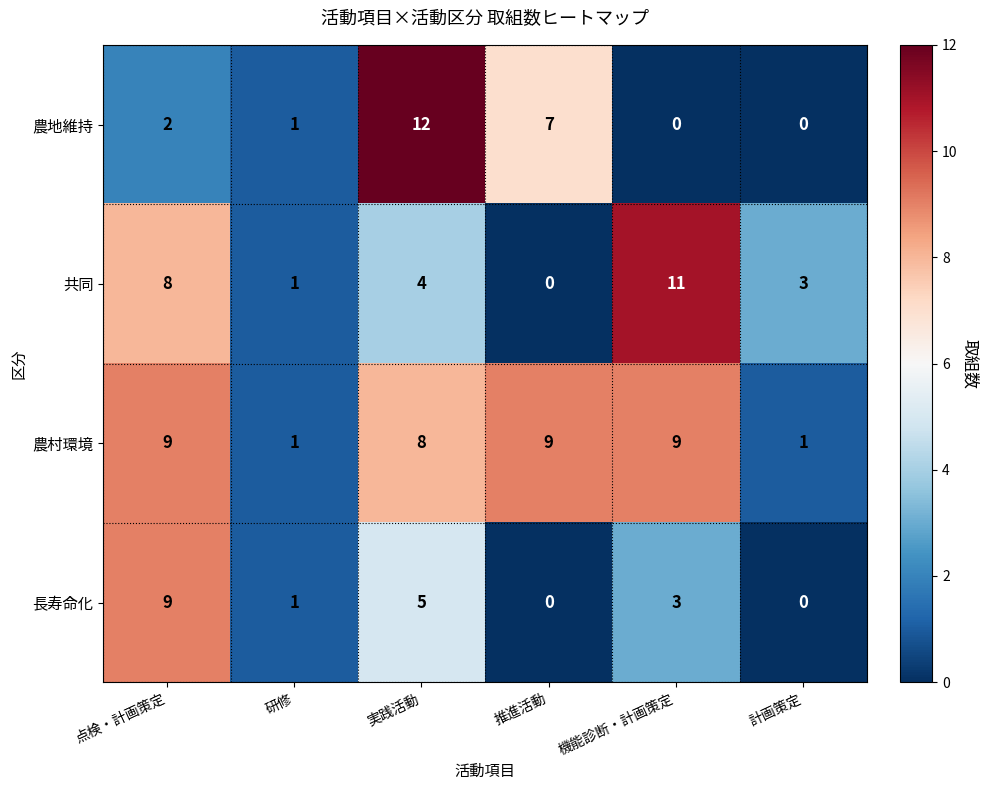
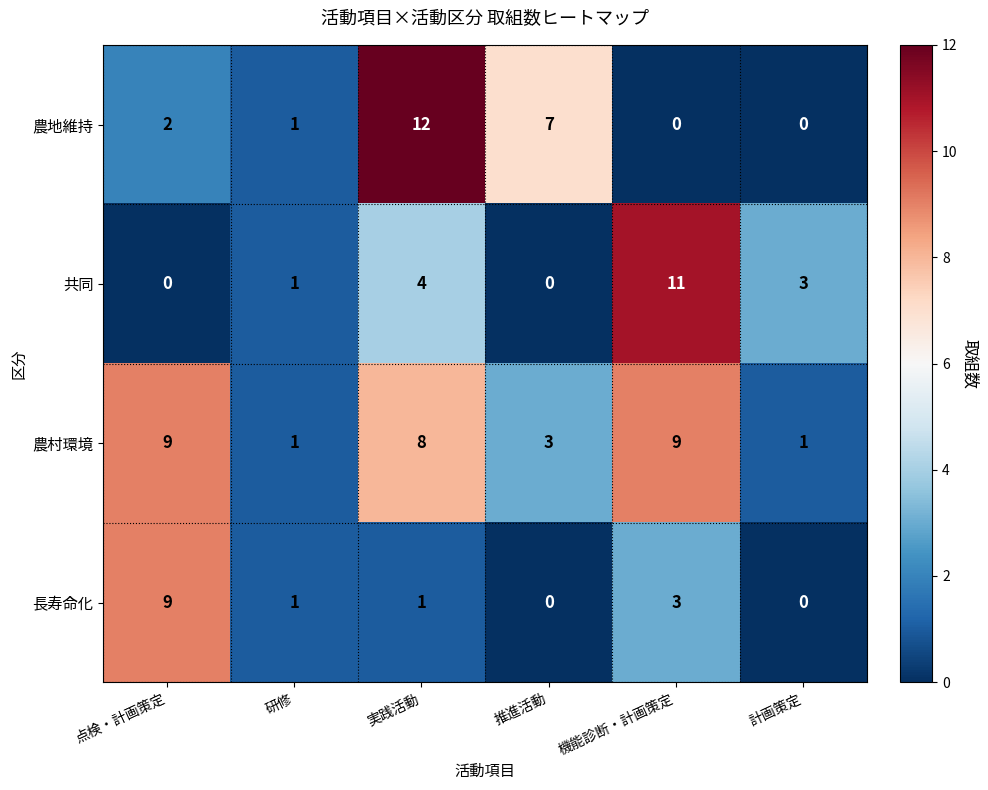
  {
    "農地維持": {
      "点検・計画策定": 2,
      "研修": 1,
      "実践活動": 12,
      "推進活動": 7,
      "機能診断・計画策定": 0,
      "計画策定": 0
    },
    "共同": {
-     "点検・計画策定": 8,
+     "点検・計画策定": 0,
      "研修": 1,
      "実践活動": 4,
      "推進活動": 0,
      "機能診断・計画策定": 11,
      "計画策定": 3
    },
    "農村環境": {
      "点検・計画策定": 9,
      "研修": 1,
      "実践活動": 8,
-     "推進活動": 9,
+     "推進活動": 3,
      "機能診断・計画策定": 9,
      "計画策定": 1
    },
    "長寿命化": {
      "点検・計画策定": 9,
      "研修": 1,
-     "実践活動": 5,
+     "実践活動": 1,
      "推進活動": 0,
      "機能診断・計画策定": 3,
      "計画策定": 0
    }
  }
